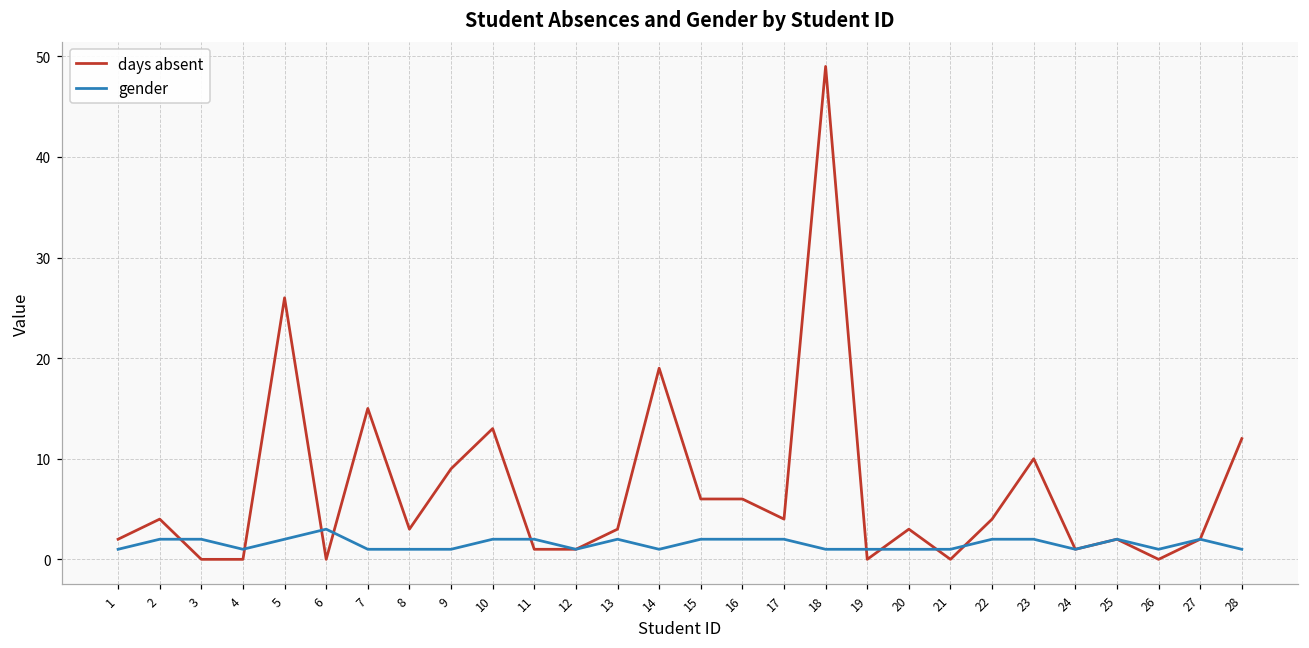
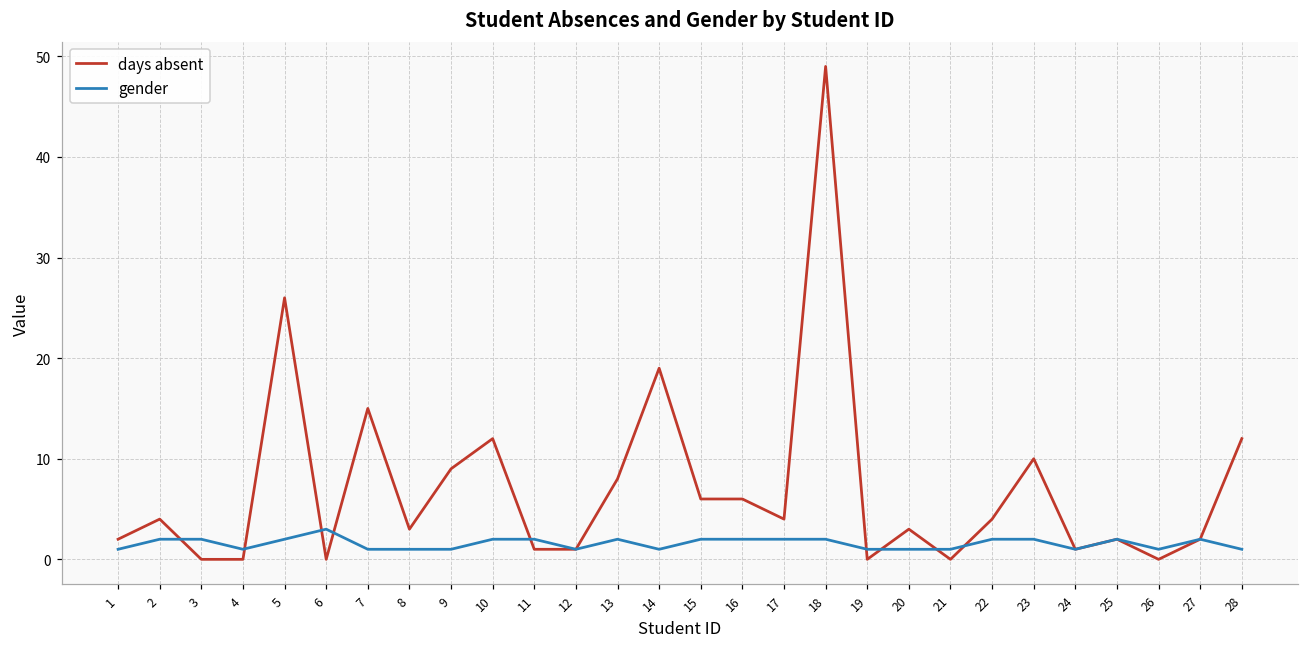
  {
    "days absent": {
      "1": 2,
      "2": 4,
      "3": 0,
      "4": 0,
      "5": 26,
      "6": 0,
      "7": 15,
      "8": 3,
      "9": 9,
-     "10": 13,
+     "10": 12,
      "11": 1,
-     "13": 3,
+     "13": 8,
      "14": 19,
      "15": 6,
      "16": 6,
      "17": 4,
      "18": 49,
      "19": 0,
      "20": 3,
      "21": 0,
      "22": 4,
      "23": 10,
      "26": 0,
      "28": 12
    },
    "gender": {
      "1": 1,
      "2": 2,
      "3": 2,
      "4": 1,
      "5": 2,
      "6": 3,
      "7": 1,
      "8": 1,
      "9": 1,
      "10": 2,
      "11": 2,
      "13": 2,
      "14": 1,
      "15": 2,
      "16": 2,
      "17": 2,
-     "18": 1,
+     "18": 2,
      "19": 1,
      "20": 1,
      "21": 1,
      "22": 2,
      "23": 2,
      "26": 1,
      "28": 1
    }
  }
